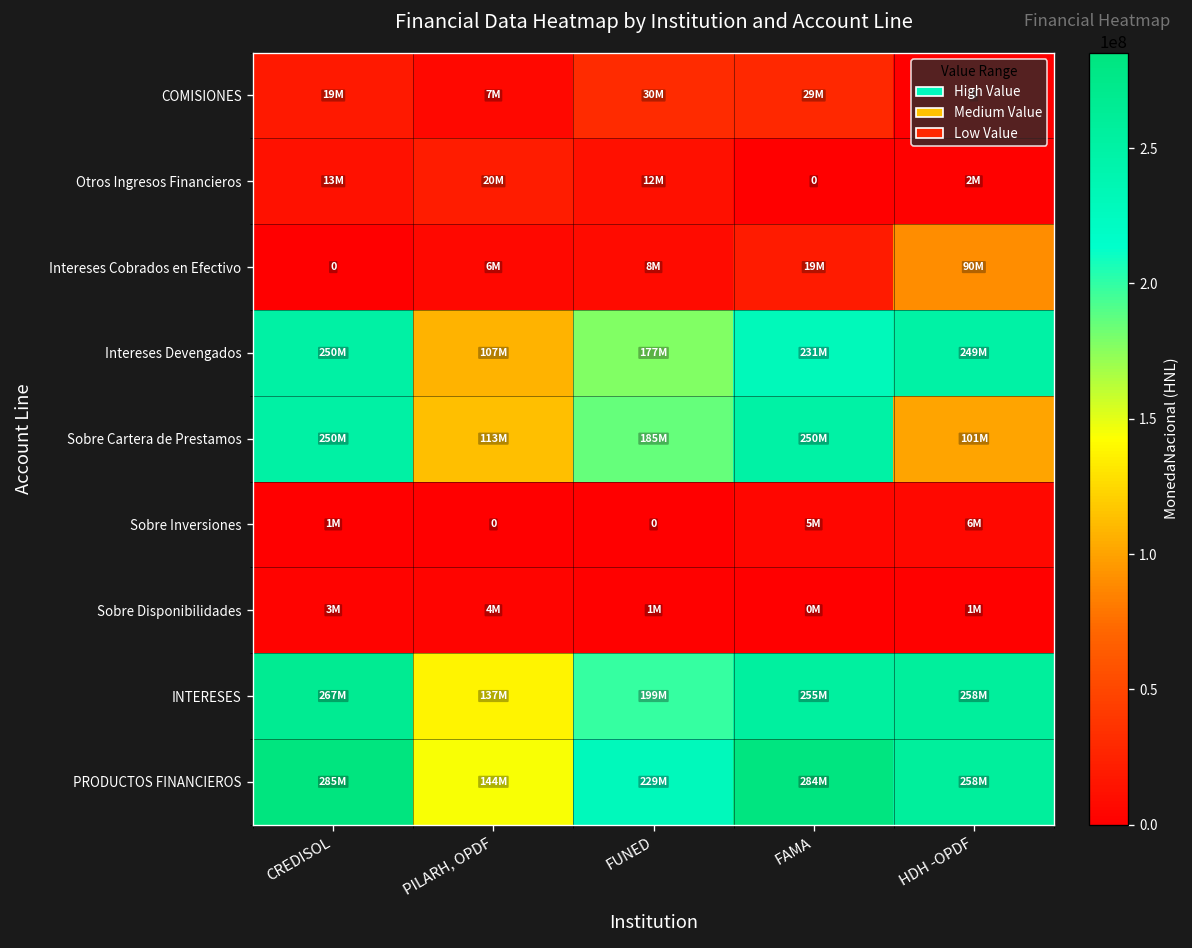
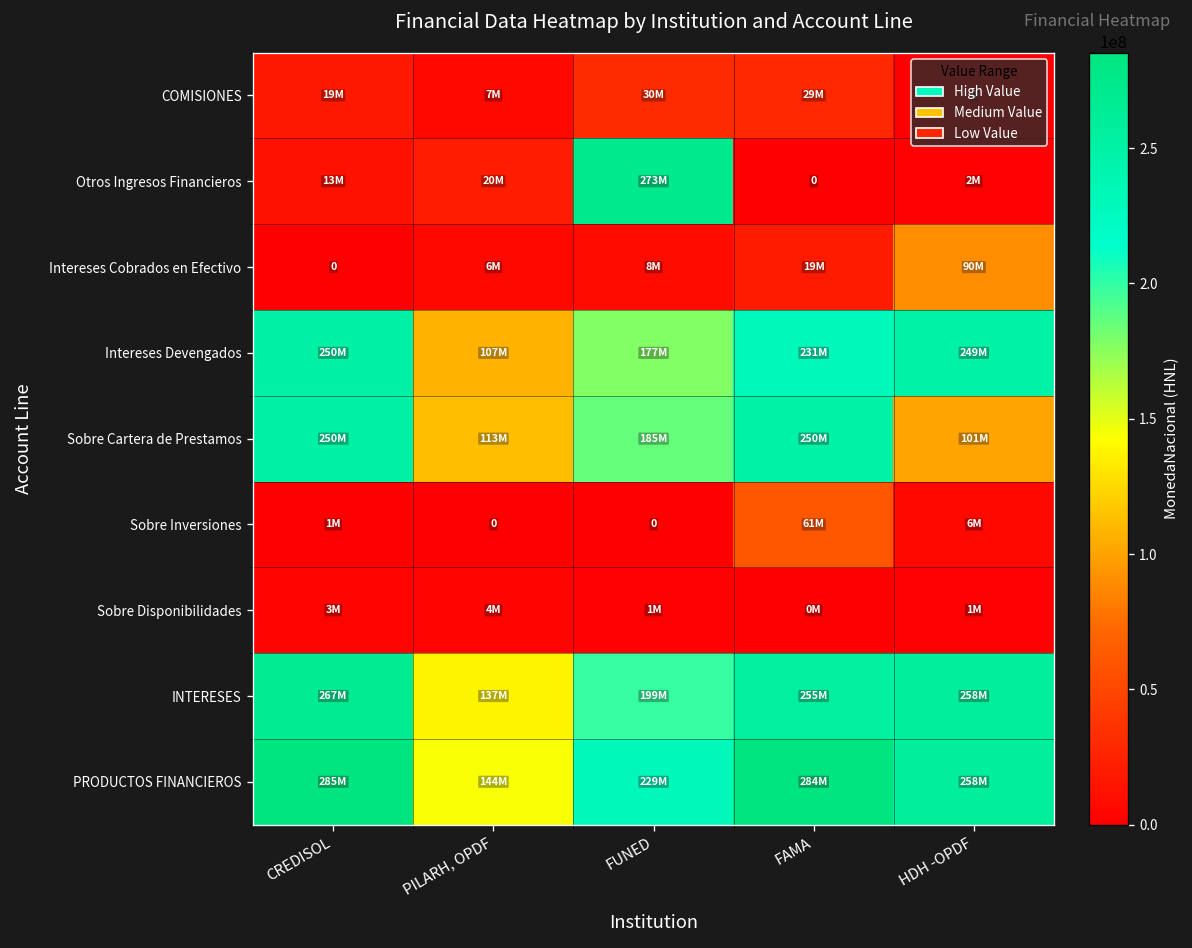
  {
    "Otros Ingresos Financieros": {
-     "FUNED": "12M"
+     "FUNED": "273M"
    },
    "Sobre Inversiones": {
-     "FAMA": "5M"
+     "FAMA": "61M"
    }
  }
